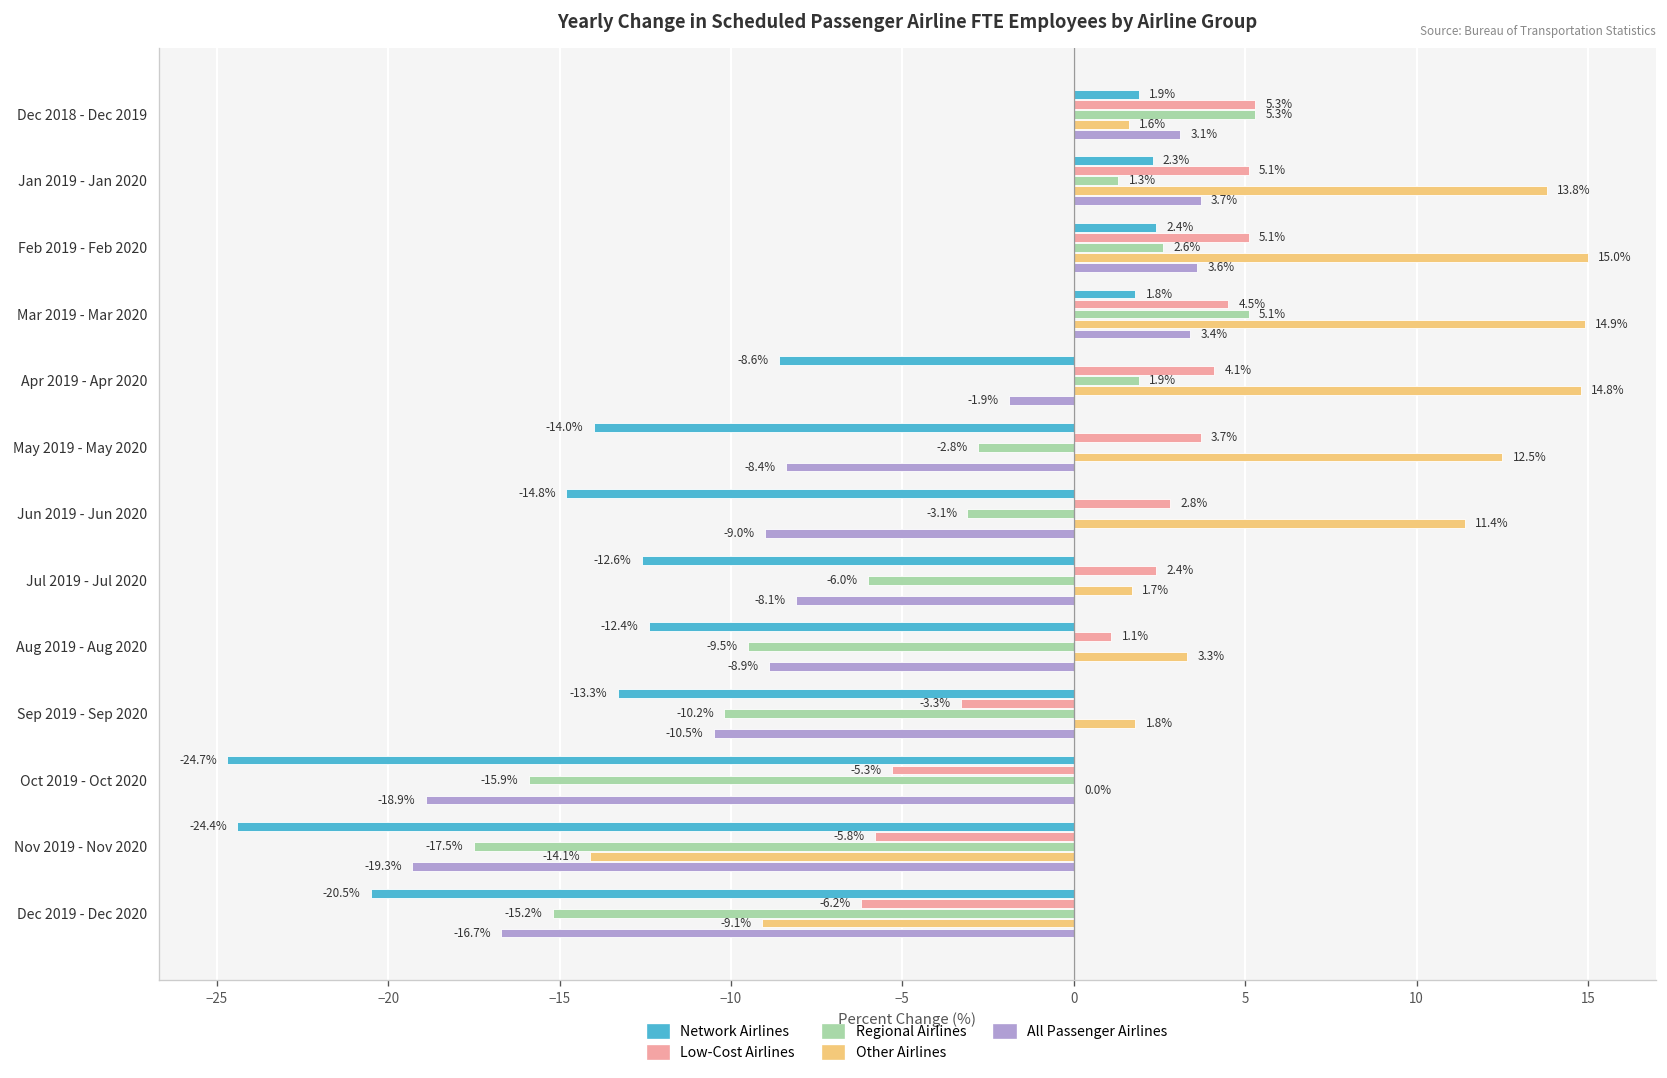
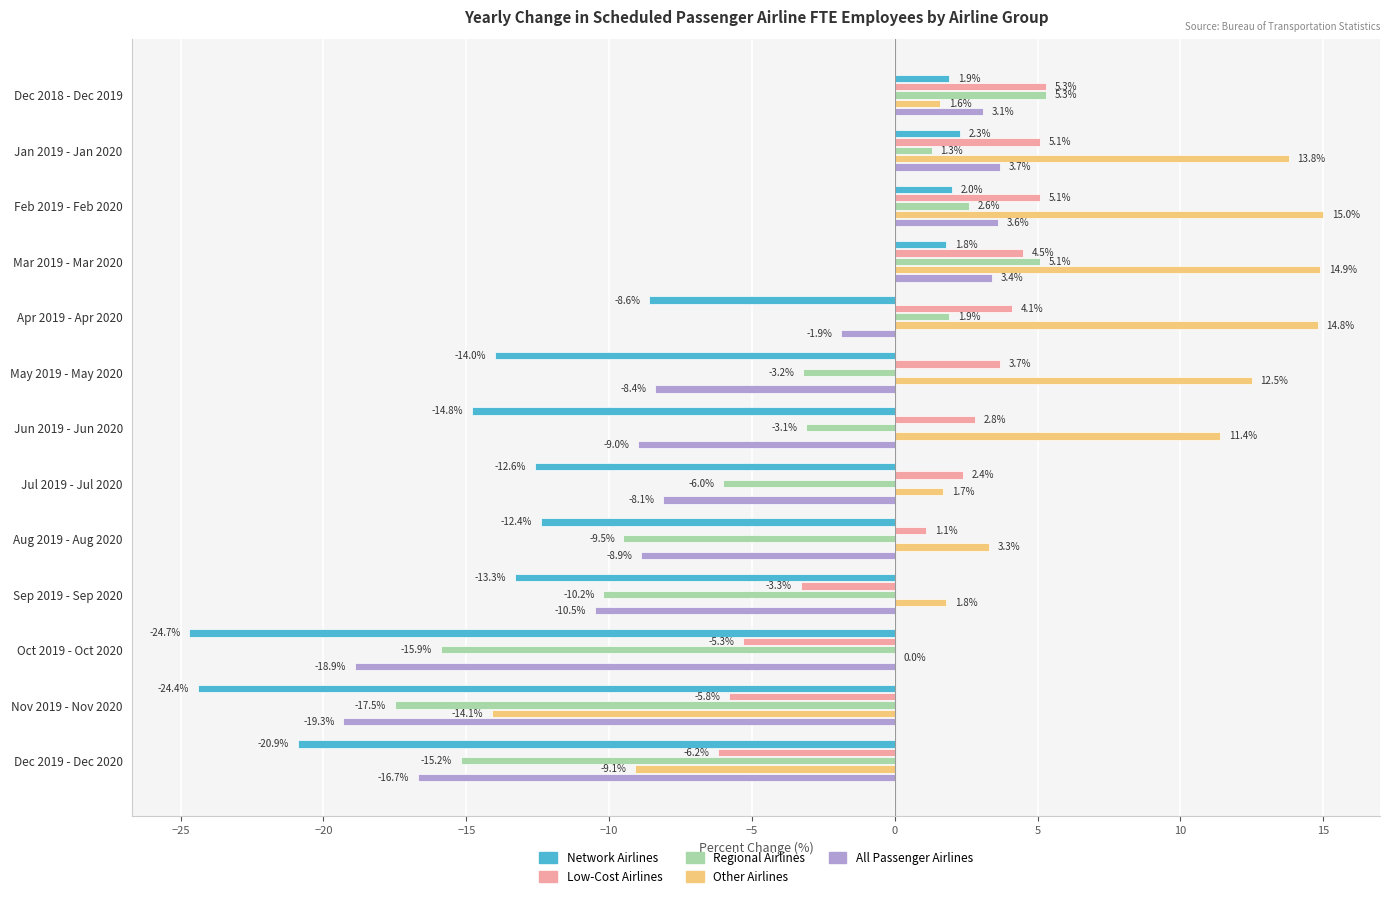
  {
    "Network Airlines": {
      "Dec 2018 - Dec 2019": "1.9%",
      "Jan 2019 - Jan 2020": "2.3%",
-     "Feb 2019 - Feb 2020": "2.4%",
+     "Feb 2019 - Feb 2020": "2.0%",
      "Mar 2019 - Mar 2020": "1.8%",
      "Apr 2019 - Apr 2020": "-8.6%",
      "May 2019 - May 2020": "-14.0%",
      "Jun 2019 - Jun 2020": "-14.8%",
      "Jul 2019 - Jul 2020": "-12.6%",
      "Aug 2019 - Aug 2020": "-12.4%",
      "Sep 2019 - Sep 2020": "-13.3%",
      "Oct 2019 - Oct 2020": "-24.7%",
      "Nov 2019 - Nov 2020": "-24.4%",
-     "Dec 2019 - Dec 2020": "-20.5%"
+     "Dec 2019 - Dec 2020": "-20.9%"
    },
    "Regional Airlines": {
      "Jan 2019 - Jan 2020": "1.3%",
      "Feb 2019 - Feb 2020": "2.6%",
      "Mar 2019 - Mar 2020": "5.1%",
      "Apr 2019 - Apr 2020": "1.9%",
-     "May 2019 - May 2020": "-2.8%",
+     "May 2019 - May 2020": "-3.2%",
      "Jun 2019 - Jun 2020": "-3.1%",
      "Jul 2019 - Jul 2020": "-6.0%",
      "Aug 2019 - Aug 2020": "-9.5%",
      "Sep 2019 - Sep 2020": "-10.2%",
      "Oct 2019 - Oct 2020": "-15.9%",
      "Nov 2019 - Nov 2020": "-17.5%",
      "Dec 2019 - Dec 2020": "-15.2%"
    },
    "All Passenger Airlines": {
      "Dec 2018 - Dec 2019": "3.1%",
      "Jan 2019 - Jan 2020": "3.7%",
      "Feb 2019 - Feb 2020": "3.6%",
      "Mar 2019 - Mar 2020": "3.4%",
      "Apr 2019 - Apr 2020": "-1.9%",
      "May 2019 - May 2020": "-8.4%",
      "Jun 2019 - Jun 2020": "-9.0%",
      "Jul 2019 - Jul 2020": "-8.1%",
      "Aug 2019 - Aug 2020": "-8.9%",
      "Sep 2019 - Sep 2020": "-10.5%",
      "Oct 2019 - Oct 2020": "-18.9%",
      "Nov 2019 - Nov 2020": "-19.3%",
      "Dec 2019 - Dec 2020": "-16.7%"
    }
  }
